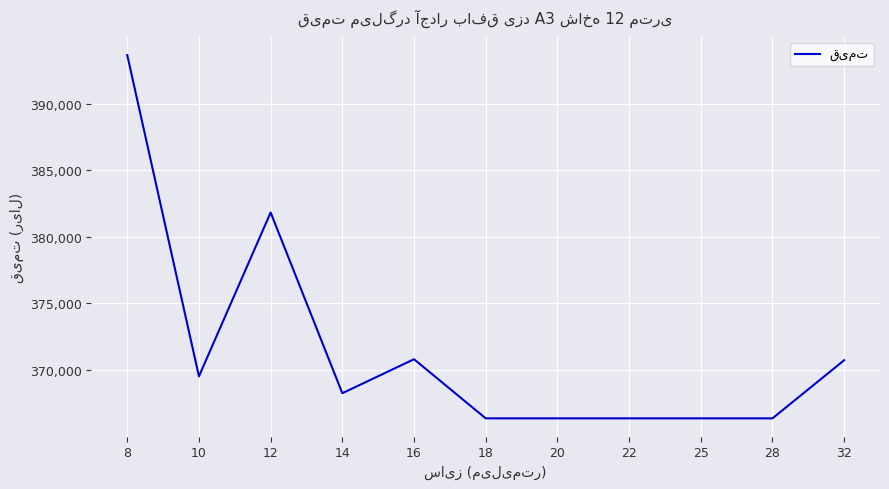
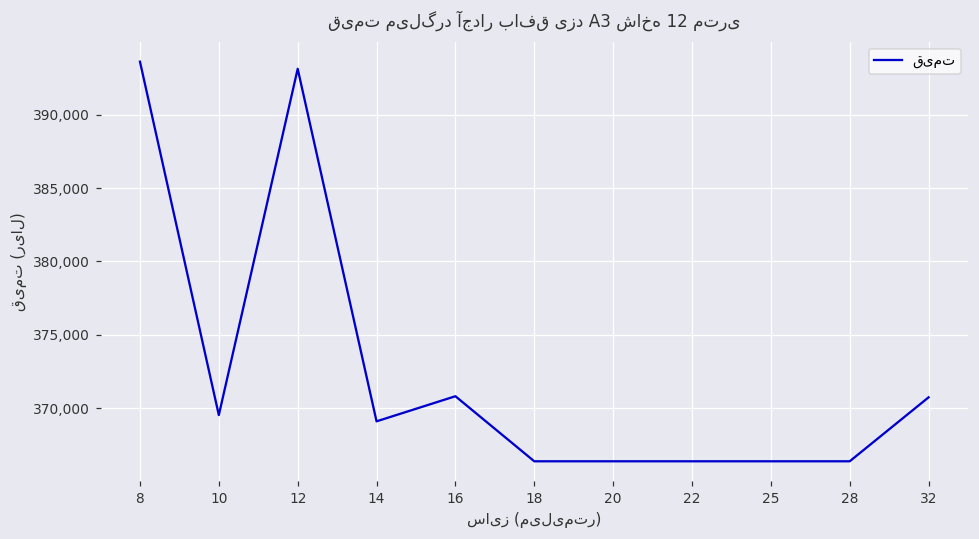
  {
    "8": "393,600",
    "10": "369,500",
-   "12": "381,800",
-   "14": "368,300",
+   "12": "393,200",
+   "14": "369,100",
    "16": "370,800",
    "18": "366,400",
    "20": "366,400",
    "22": "366,400",
    "25": "366,400",
    "28": "366,400",
    "32": "370,700"
  }
